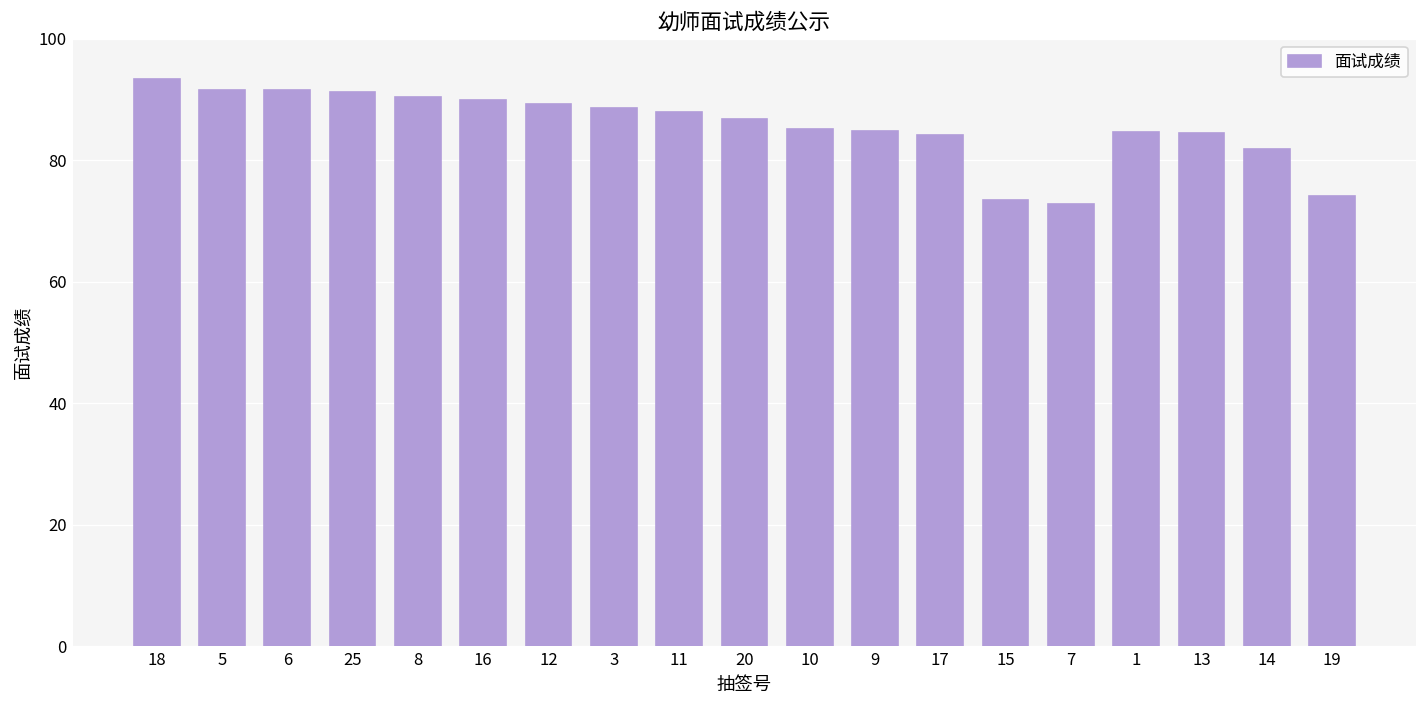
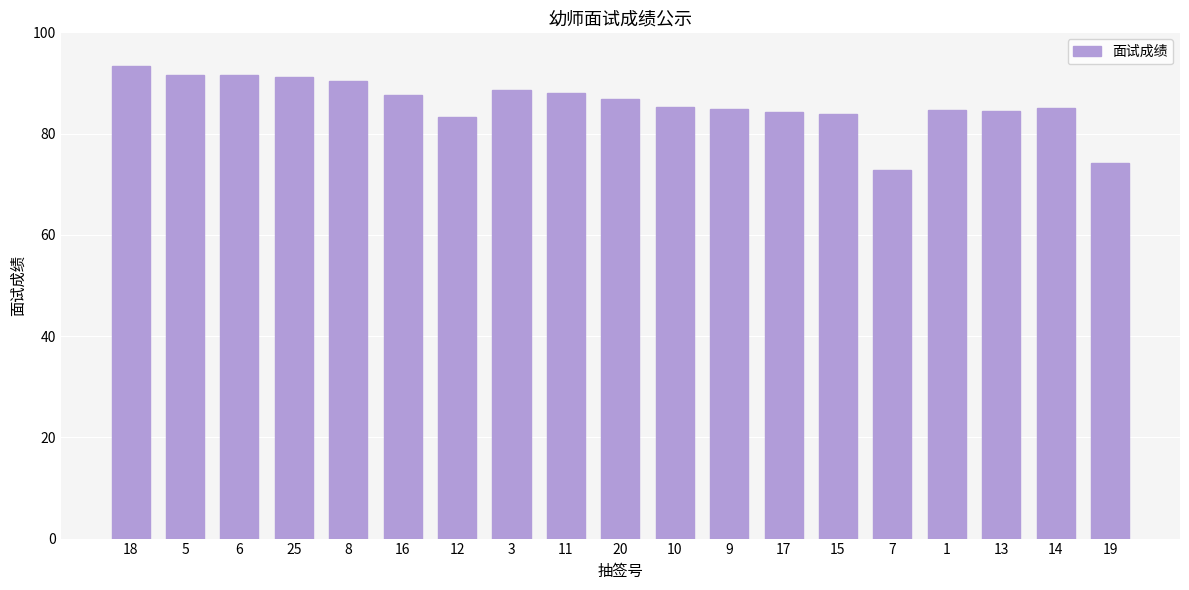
  {
    "18": 93,
    "5": 92,
    "6": 92,
    "25": 91,
    "8": 90,
-   "16": 90,
-   "12": 89,
+   "16": 88,
+   "12": 83,
    "3": 89,
    "11": 88,
    "20": 87,
    "10": 85,
    "9": 85,
    "17": 84,
-   "15": 74,
+   "15": 84,
    "7": 73,
    "1": 85,
    "13": 85,
-   "14": 82,
+   "14": 85,
    "19": 74
  }
